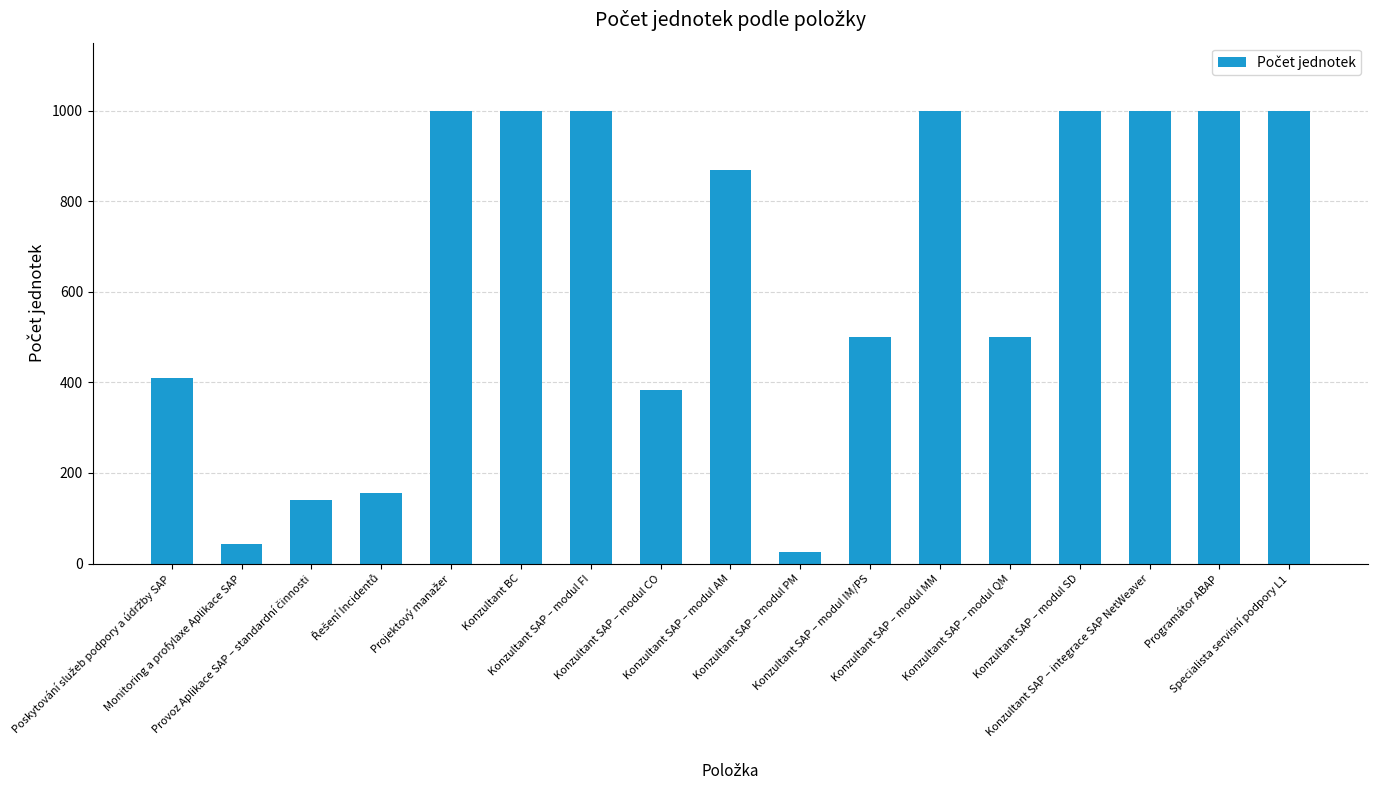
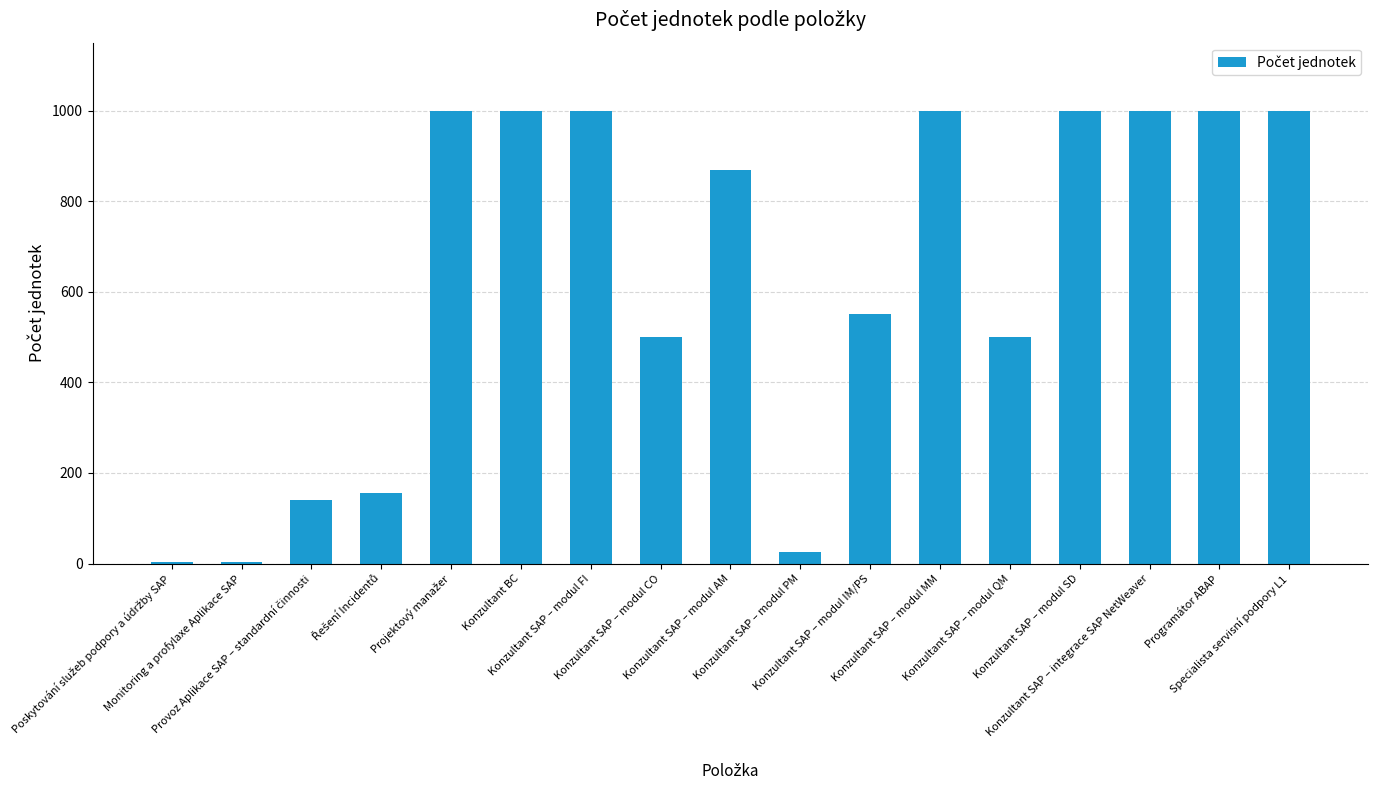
  {
-   "Poskytování služeb podpory a údržby SAP": 410,
-   "Monitoring a profylaxe Aplikace SAP": 40,
+   "Poskytování služeb podpory a údržby SAP": 0,
+   "Monitoring a profylaxe Aplikace SAP": 0,
    "Provoz Aplikace SAP – standardní činnosti": 140,
    "Řešení Incidentů": 160,
    "Projektový manažer": 1000,
    "Konzultant BC": 1000,
    "Konzultant SAP – modul FI": 1000,
-   "Konzultant SAP – modul CO": 380,
+   "Konzultant SAP – modul CO": 500,
    "Konzultant SAP – modul AM": 870,
    "Konzultant SAP – modul PM": 30,
-   "Konzultant SAP – modul IM/PS": 500,
+   "Konzultant SAP – modul IM/PS": 550,
    "Konzultant SAP – modul MM": 1000,
    "Konzultant SAP – modul QM": 500,
    "Konzultant SAP – modul SD": 1000,
    "Konzultant SAP – integrace SAP NetWeaver": 1000,
    "Programátor ABAP": 1000,
    "Specialista servisní podpory L1": 1000
  }
